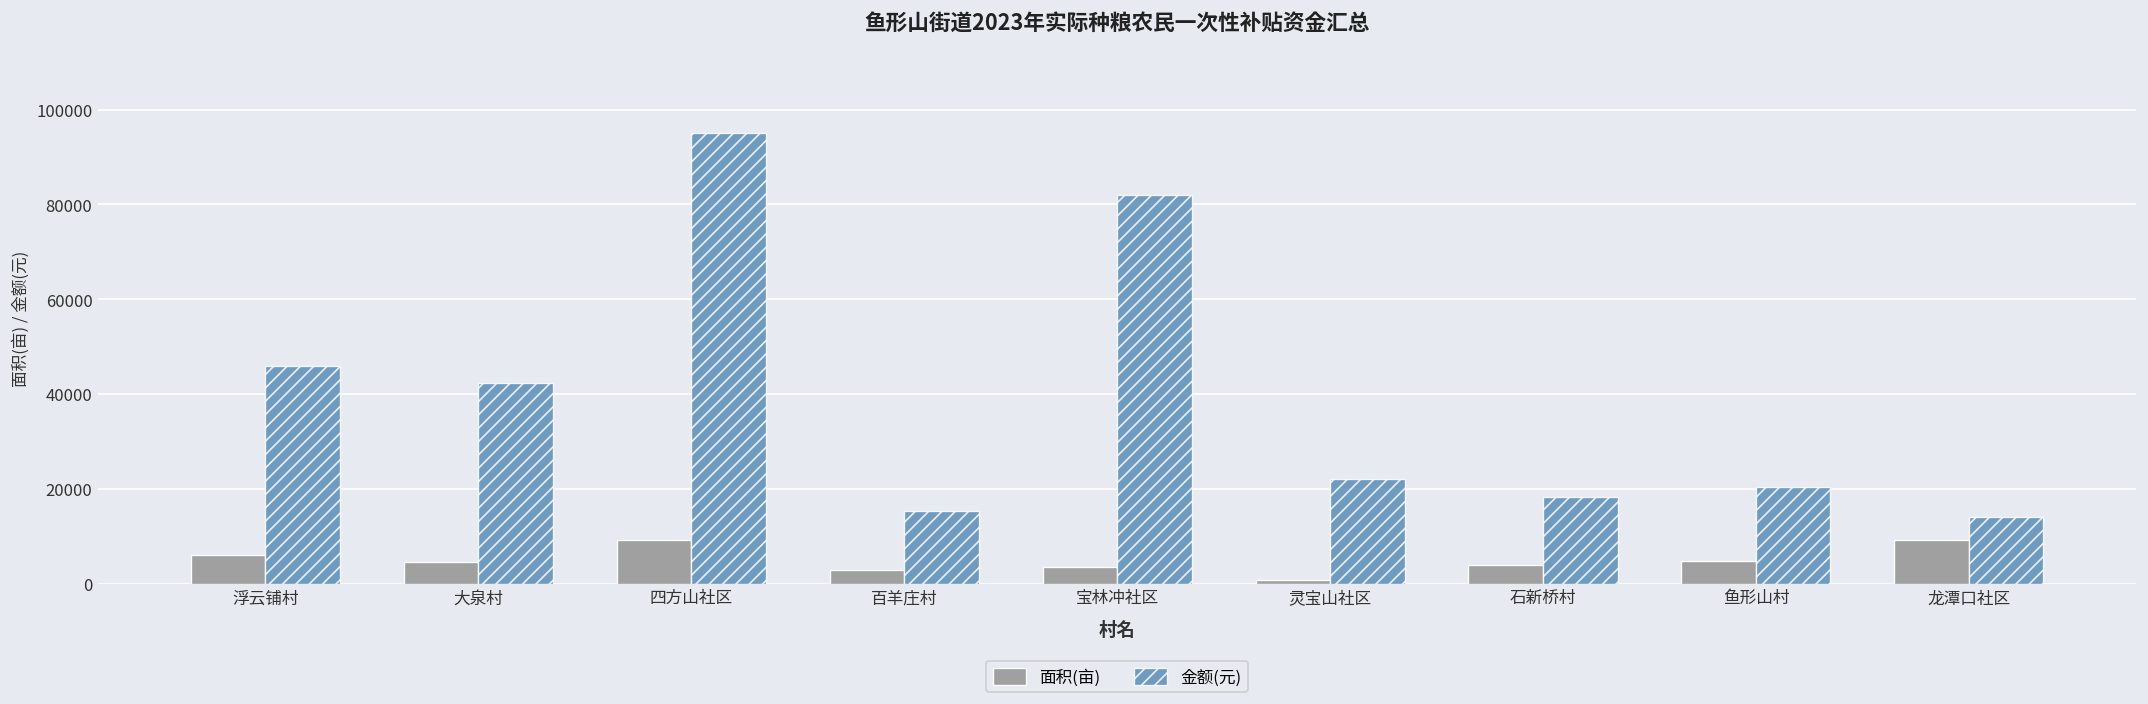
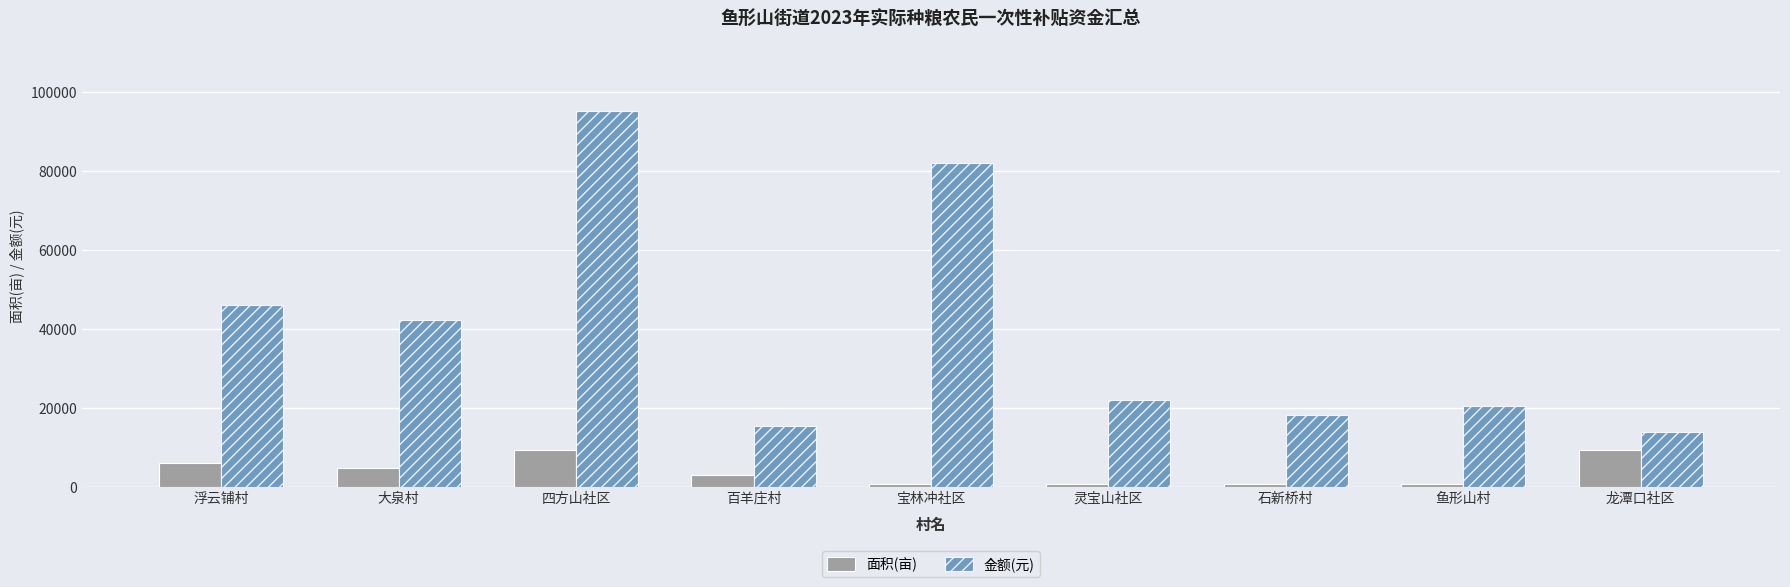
  {
    "面积(亩)": {
      "浮云铺村": 6000,
      "大泉村": 5000,
      "四方山社区": 9000,
      "百羊庄村": 3000,
-     "宝林冲社区": 4000,
+     "宝林冲社区": 1000,
      "灵宝山社区": 1000,
-     "石新桥村": 4000,
-     "鱼形山村": 5000,
+     "石新桥村": 1000,
+     "鱼形山村": 1000,
      "龙潭口社区": 9000
    },
    "金额(元)": {
      "浮云铺村": 46000,
      "大泉村": 42000,
      "四方山社区": 95000,
      "百羊庄村": 15000,
      "宝林冲社区": 82000,
      "灵宝山社区": 22000,
      "石新桥村": 18000,
      "鱼形山村": 20000,
      "龙潭口社区": 14000
    }
  }
